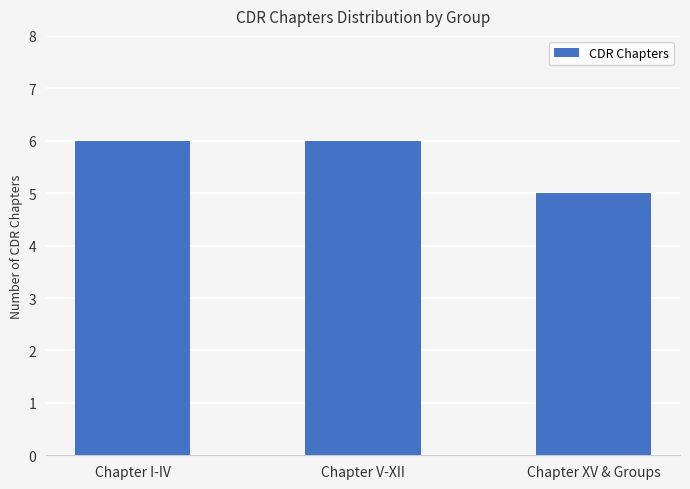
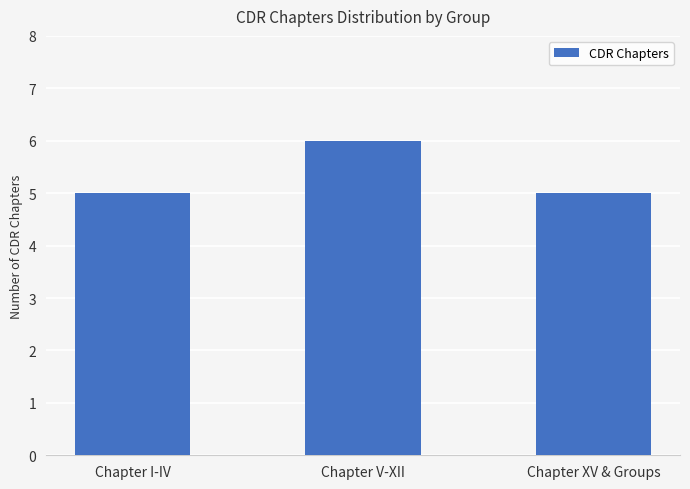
  {
-   "Chapter I-IV": 6,
+   "Chapter I-IV": 5,
    "Chapter V-XII": 6,
    "Chapter XV & Groups": 5
  }
